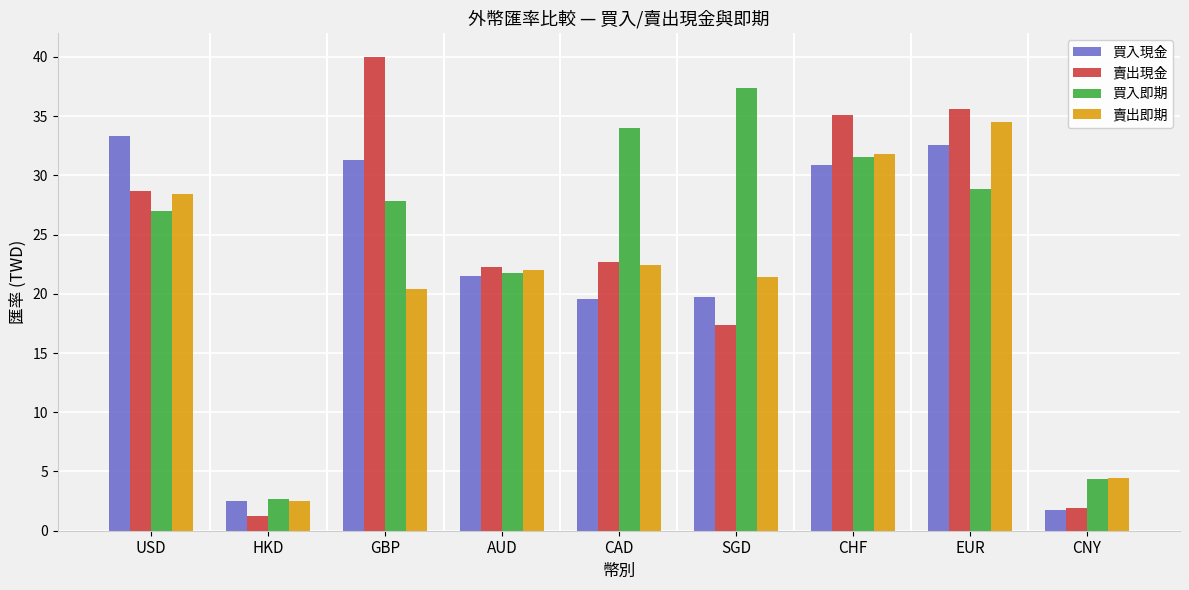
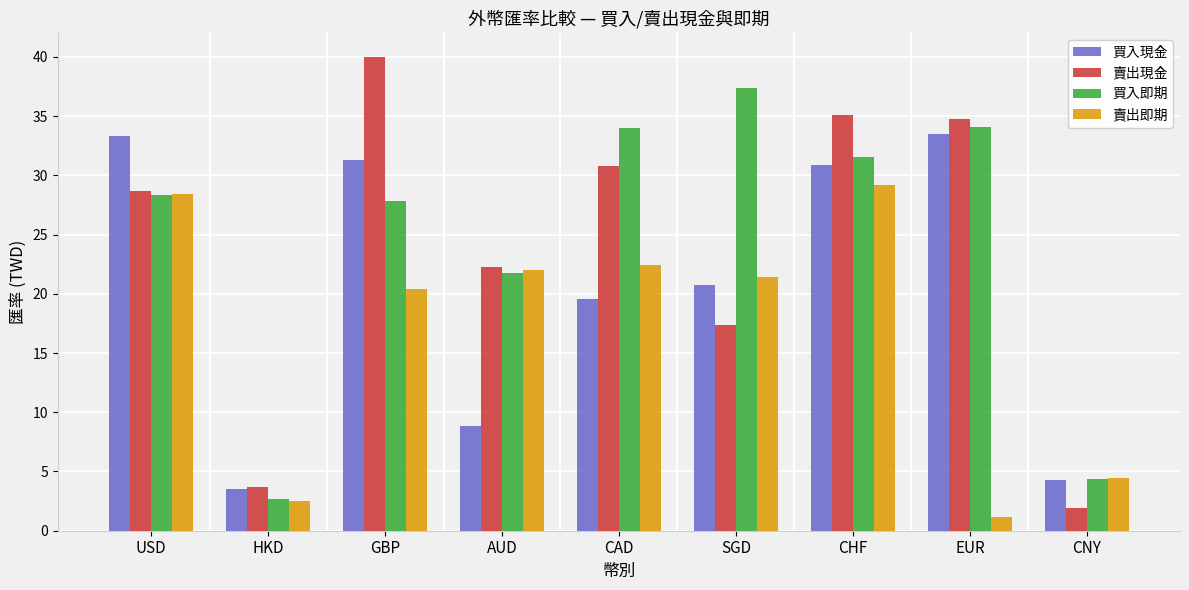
  {
    "買入現金": {
      "USD": 33.3,
-     "HKD": 2.5,
+     "HKD": 3.5,
      "GBP": 31.3,
-     "AUD": 21.5,
+     "AUD": 8.9,
      "CAD": 19.6,
-     "SGD": 19.7,
+     "SGD": 20.8,
      "CHF": 30.9,
-     "EUR": 32.6,
-     "CNY": 1.7
+     "EUR": 33.5,
+     "CNY": 4.3
    },
    "賣出現金": {
      "USD": 28.6,
-     "HKD": 1.3,
+     "HKD": 3.7,
      "GBP": 40.0,
      "AUD": 22.3,
-     "CAD": 22.7,
+     "CAD": 30.8,
      "SGD": 17.4,
      "CHF": 35.1,
-     "EUR": 35.6,
+     "EUR": 34.8,
      "CNY": 2.0
    },
    "買入即期": {
-     "USD": 27.0,
+     "USD": 28.3,
      "HKD": 2.7,
      "GBP": 27.8,
      "AUD": 21.8,
      "CAD": 34.0,
      "SGD": 37.4,
      "CHF": 31.5,
-     "EUR": 28.8,
+     "EUR": 34.1,
      "CNY": 4.4
    },
    "賣出即期": {
      "USD": 28.4,
      "HKD": 2.5,
      "GBP": 20.4,
      "AUD": 22.0,
      "CAD": 22.4,
      "SGD": 21.4,
-     "CHF": 31.8,
-     "EUR": 34.5,
+     "CHF": 29.2,
+     "EUR": 1.1,
      "CNY": 4.4
    }
  }
